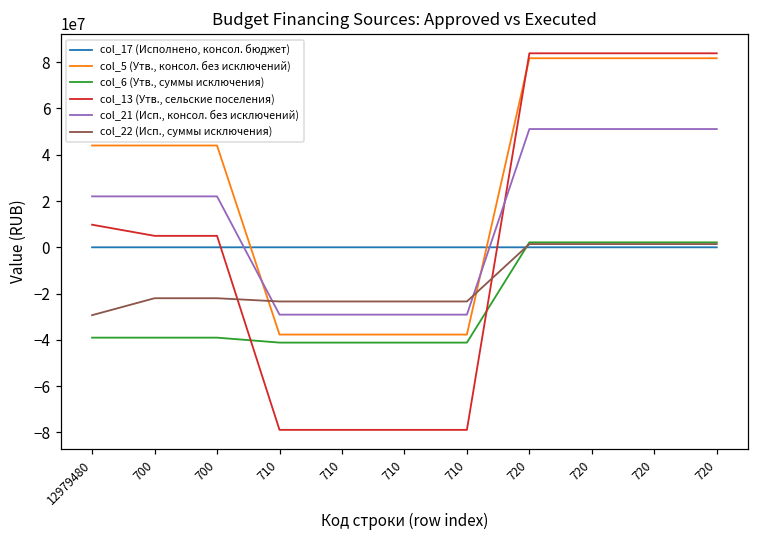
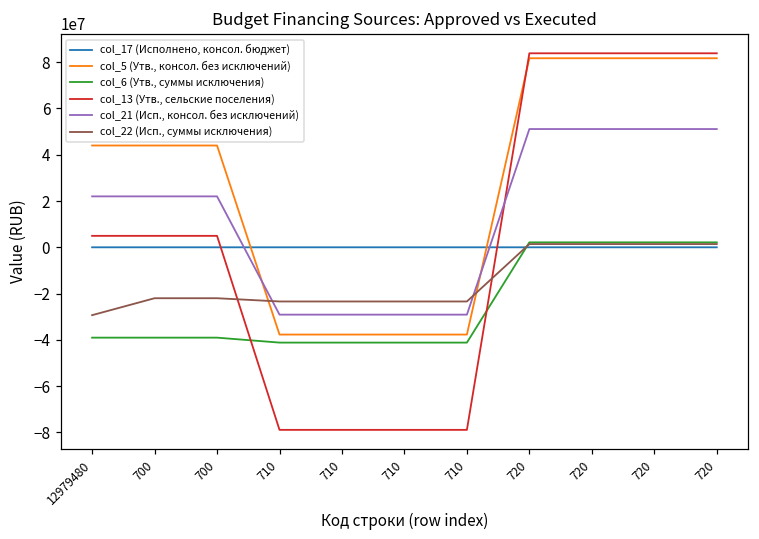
  {
    "col_17 (Исполнено, консол. бюджет)": {
      "12979480": 0
    },
    "col_5 (Утв., консол. без исключений)": {
      "12979480": 44000000
    },
    "col_6 (Утв., суммы исключения)": {
      "12979480": -39000000
    },
    "col_13 (Утв., сельские поселения)": {
-     "12979480": 10000000
+     "12979480": 5000000
    },
    "col_21 (Исп., консол. без исключений)": {
      "12979480": 22000000
    },
    "col_22 (Исп., суммы исключения)": {
      "12979480": -29000000
    }
  }
